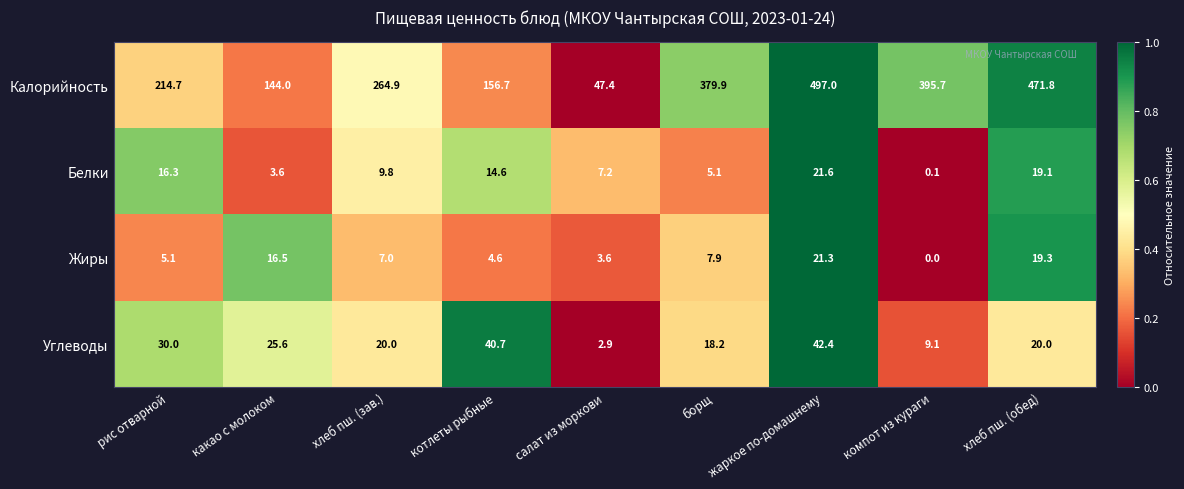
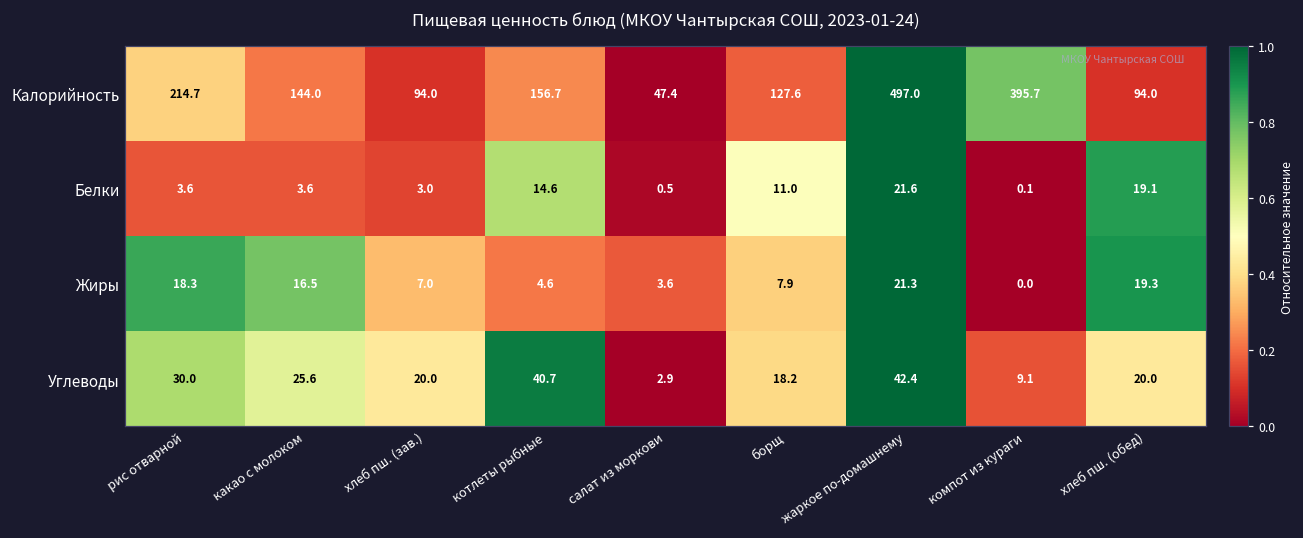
  {
    "Калорийность": {
      "рис отварной": 214.7,
      "какао с молоком": 144.0,
-     "хлеб пш. (зав.)": 264.9,
+     "хлеб пш. (зав.)": 94.0,
      "котлеты рыбные": 156.7,
      "салат из моркови": 47.4,
-     "борщ": 379.9,
+     "борщ": 127.6,
      "жаркое по-домашнему": 497.0,
      "компот из кураги": 395.7,
-     "хлеб пш. (обед)": 471.8
+     "хлеб пш. (обед)": 94.0
    },
    "Белки": {
-     "рис отварной": 16.3,
+     "рис отварной": 3.6,
      "какао с молоком": 3.6,
-     "хлеб пш. (зав.)": 9.8,
+     "хлеб пш. (зав.)": 3.0,
      "котлеты рыбные": 14.6,
-     "салат из моркови": 7.2,
-     "борщ": 5.1,
+     "салат из моркови": 0.5,
+     "борщ": 11.0,
      "жаркое по-домашнему": 21.6,
      "компот из кураги": 0.1,
      "хлеб пш. (обед)": 19.1
    },
    "Жиры": {
-     "рис отварной": 5.1,
+     "рис отварной": 18.3,
      "какао с молоком": 16.5,
      "хлеб пш. (зав.)": 7.0,
      "котлеты рыбные": 4.6,
      "салат из моркови": 3.6,
      "борщ": 7.9,
      "жаркое по-домашнему": 21.3,
      "компот из кураги": 0.0,
      "хлеб пш. (обед)": 19.3
    },
    "Углеводы": {
      "рис отварной": 30.0,
      "какао с молоком": 25.6,
      "хлеб пш. (зав.)": 20.0,
      "котлеты рыбные": 40.7,
      "салат из моркови": 2.9,
      "борщ": 18.2,
      "жаркое по-домашнему": 42.4,
      "компот из кураги": 9.1,
      "хлеб пш. (обед)": 20.0
    }
  }
